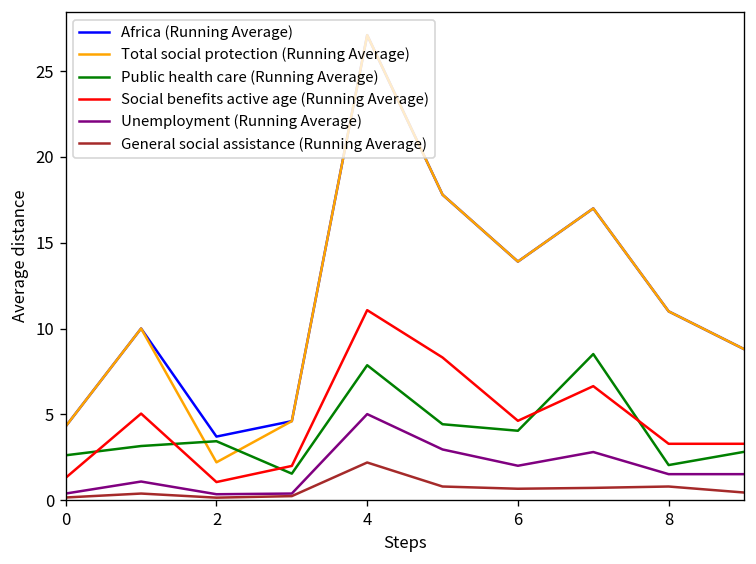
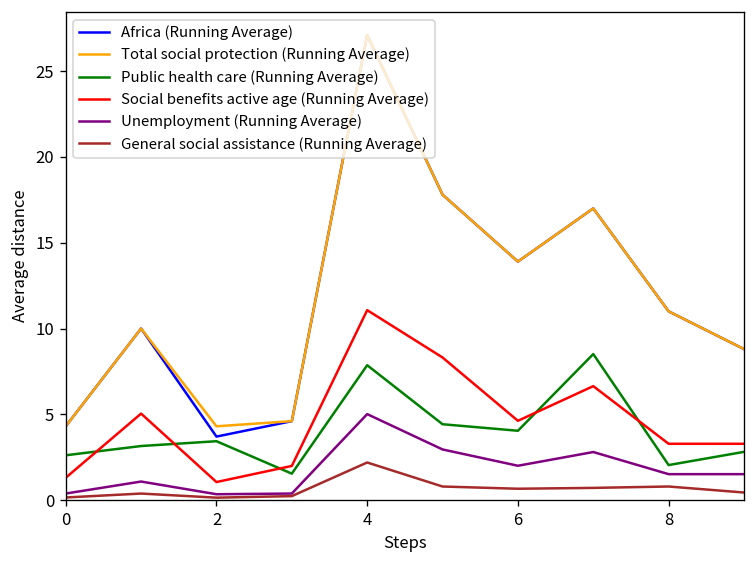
  {
    "Africa (Running Average)": {
      "2": 3.7
    },
    "Total social protection (Running Average)": {
-     "2": 2.2
+     "2": 4.3
    },
    "Public health care (Running Average)": {
      "0": 2.6,
      "2": 3.4,
      "4": 7.9,
      "6": 4.0,
      "8": 2.0
    },
    "Social benefits active age (Running Average)": {
      "0": 1.3,
      "2": 1.1,
      "4": 11.1,
      "6": 4.6,
      "8": 3.3
    },
    "Unemployment (Running Average)": {
      "0": 0.4,
      "2": 0.3,
      "4": 5.0,
      "6": 2.0,
      "8": 1.5
    },
    "General social assistance (Running Average)": {
      "0": 0.2,
      "2": 0.1,
      "4": 2.2,
      "6": 0.7,
      "8": 0.8
    }
  }
